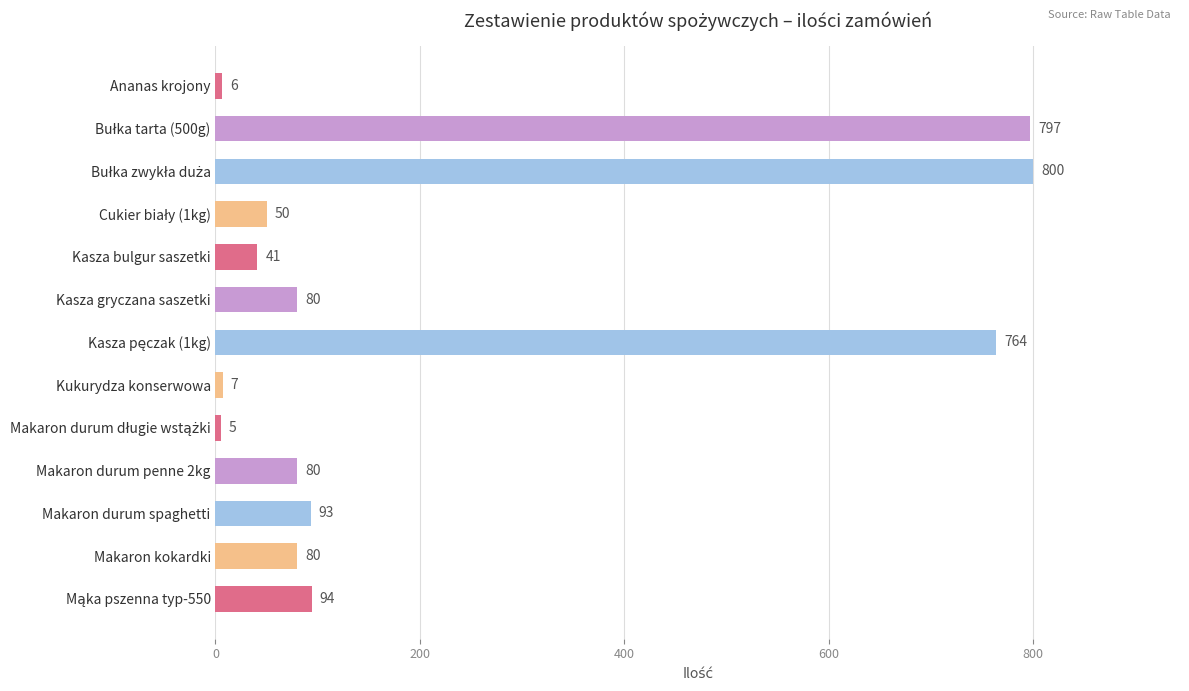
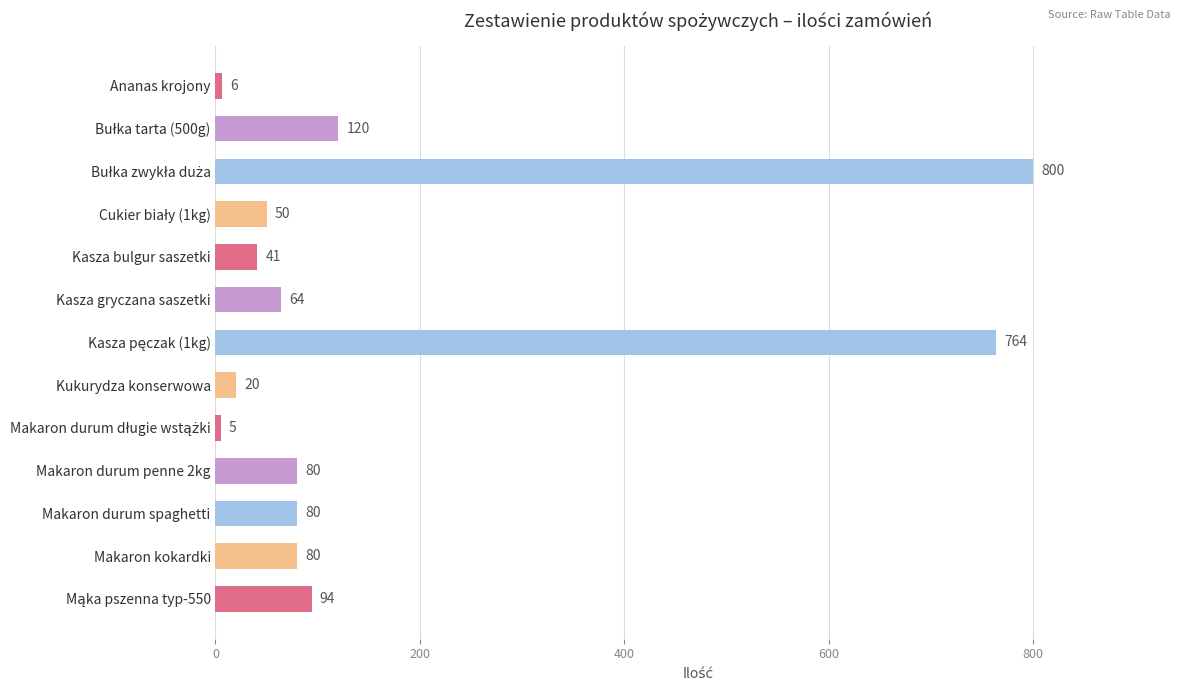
  {
    "Ananas krojony": 6,
-   "Bułka tarta (500g)": 797,
+   "Bułka tarta (500g)": 120,
    "Bułka zwykła duża": 800,
    "Cukier biały (1kg)": 50,
    "Kasza bulgur saszetki": 41,
-   "Kasza gryczana saszetki": 80,
+   "Kasza gryczana saszetki": 64,
    "Kasza pęczak (1kg)": 764,
-   "Kukurydza konserwowa": 7,
+   "Kukurydza konserwowa": 20,
    "Makaron durum długie wstążki": 5,
    "Makaron durum penne 2kg": 80,
-   "Makaron durum spaghetti": 93,
+   "Makaron durum spaghetti": 80,
    "Makaron kokardki": 80,
    "Mąka pszenna typ-550": 94
  }
